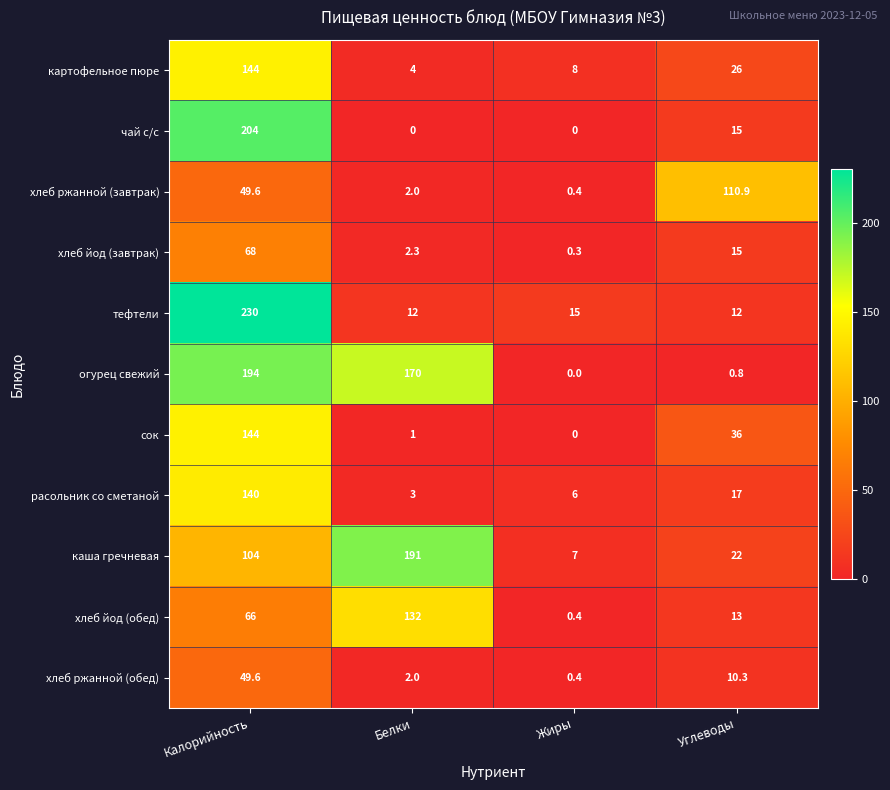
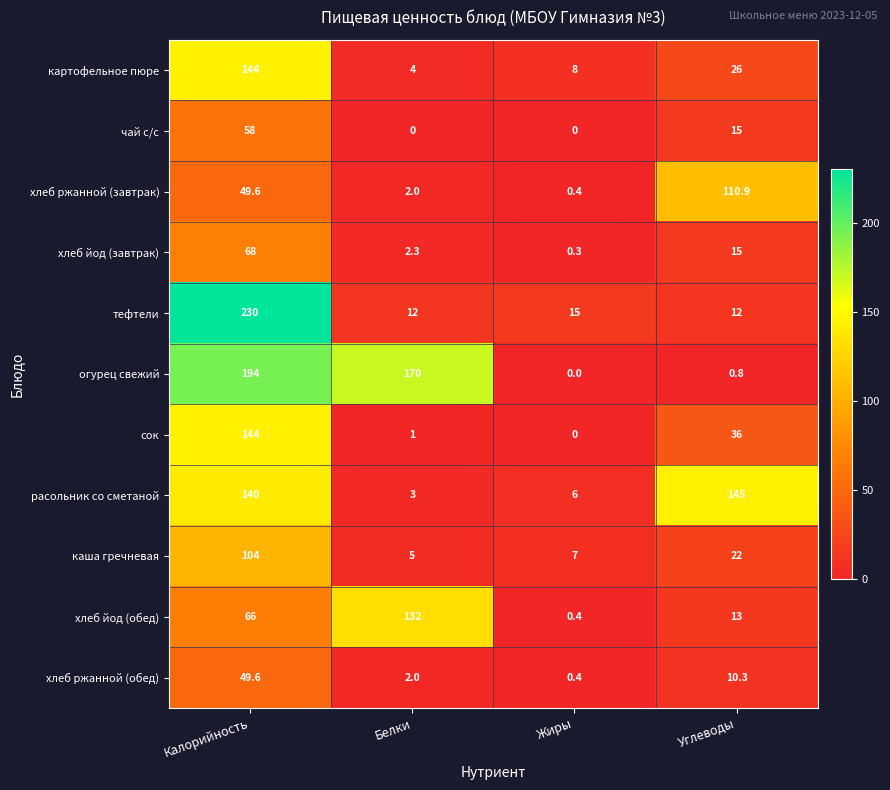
  {
    "картофельное пюре": {
      "Калорийность": 144,
      "Белки": 4,
      "Жиры": 8,
      "Углеводы": 26
    },
    "чай с/с": {
-     "Калорийность": 204,
+     "Калорийность": 58,
      "Белки": 0,
      "Жиры": 0,
      "Углеводы": 15
    },
    "хлеб ржанной (завтрак)": {
      "Калорийность": 49.6,
      "Белки": 2.0,
      "Жиры": 0.4,
      "Углеводы": 110.9
    },
    "хлеб йод (завтрак)": {
      "Калорийность": 68,
      "Белки": 2.3,
      "Жиры": 0.3,
      "Углеводы": 15
    },
    "тефтели": {
      "Калорийность": 230,
      "Белки": 12,
      "Жиры": 15,
      "Углеводы": 12
    },
    "огурец свежий": {
      "Калорийность": 194,
      "Белки": 170,
      "Жиры": 0.0,
      "Углеводы": 0.8
    },
    "сок": {
      "Калорийность": 144,
      "Белки": 1,
      "Жиры": 0,
      "Углеводы": 36
    },
    "расольник со сметаной": {
      "Калорийность": 140,
      "Белки": 3,
      "Жиры": 6,
-     "Углеводы": 17
+     "Углеводы": 145
    },
    "каша гречневая": {
      "Калорийность": 104,
-     "Белки": 191,
+     "Белки": 5,
      "Жиры": 7,
      "Углеводы": 22
    },
    "хлеб йод (обед)": {
      "Калорийность": 66,
      "Белки": 132,
      "Жиры": 0.4,
      "Углеводы": 13
    },
    "хлеб ржанной (обед)": {
      "Калорийность": 49.6,
      "Белки": 2.0,
      "Жиры": 0.4,
      "Углеводы": 10.3
    }
  }
